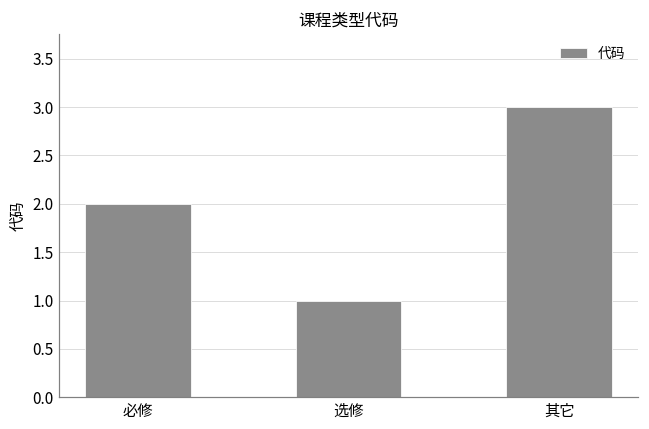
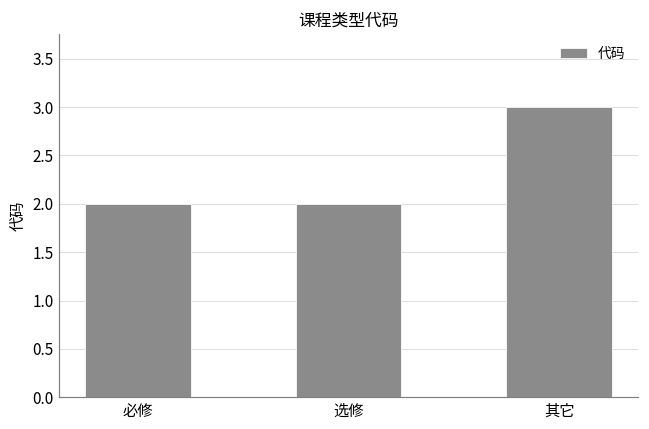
  {
    "必修": 2,
-   "选修": 1,
+   "选修": 2,
    "其它": 3
  }
